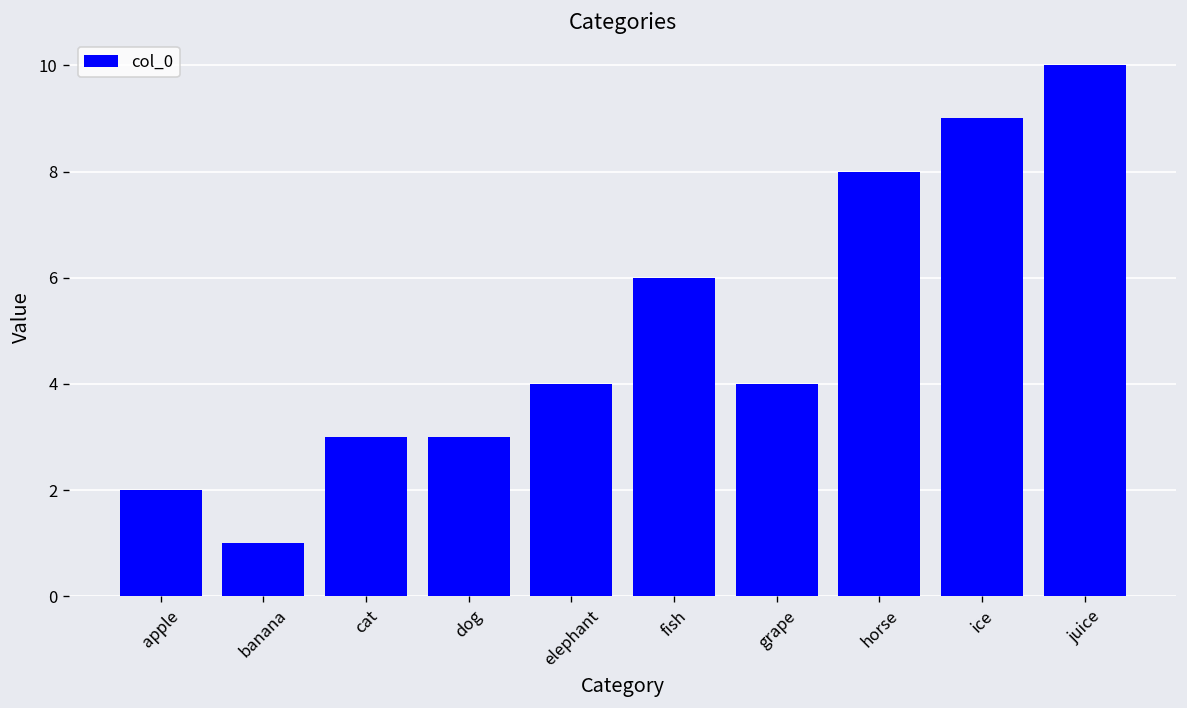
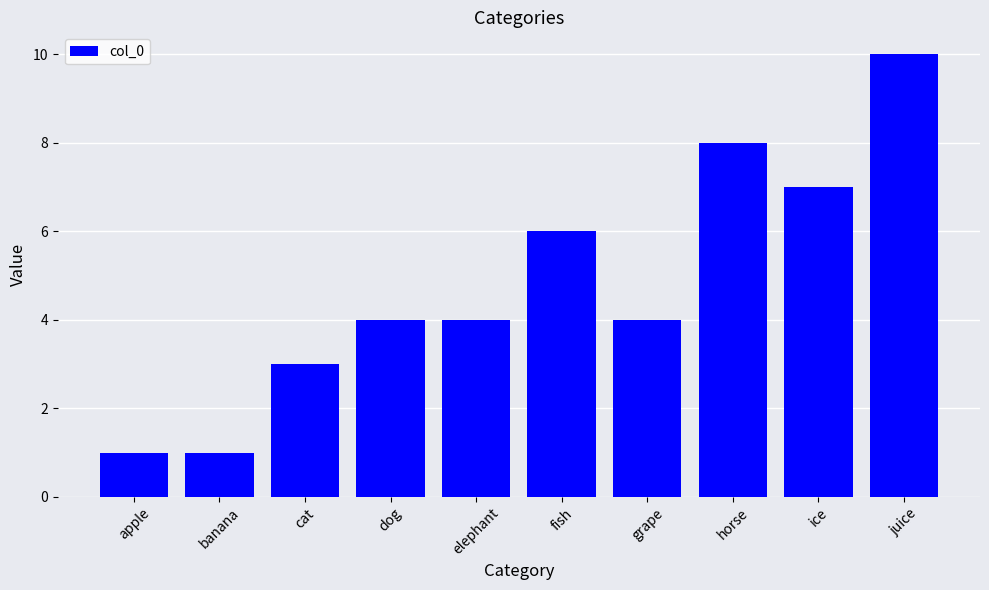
  {
-   "apple": 2,
+   "apple": 1,
    "banana": 1,
    "cat": 3,
-   "dog": 3,
+   "dog": 4,
    "elephant": 4,
    "fish": 6,
    "grape": 4,
    "horse": 8,
-   "ice": 9,
+   "ice": 7,
    "juice": 10
  }
